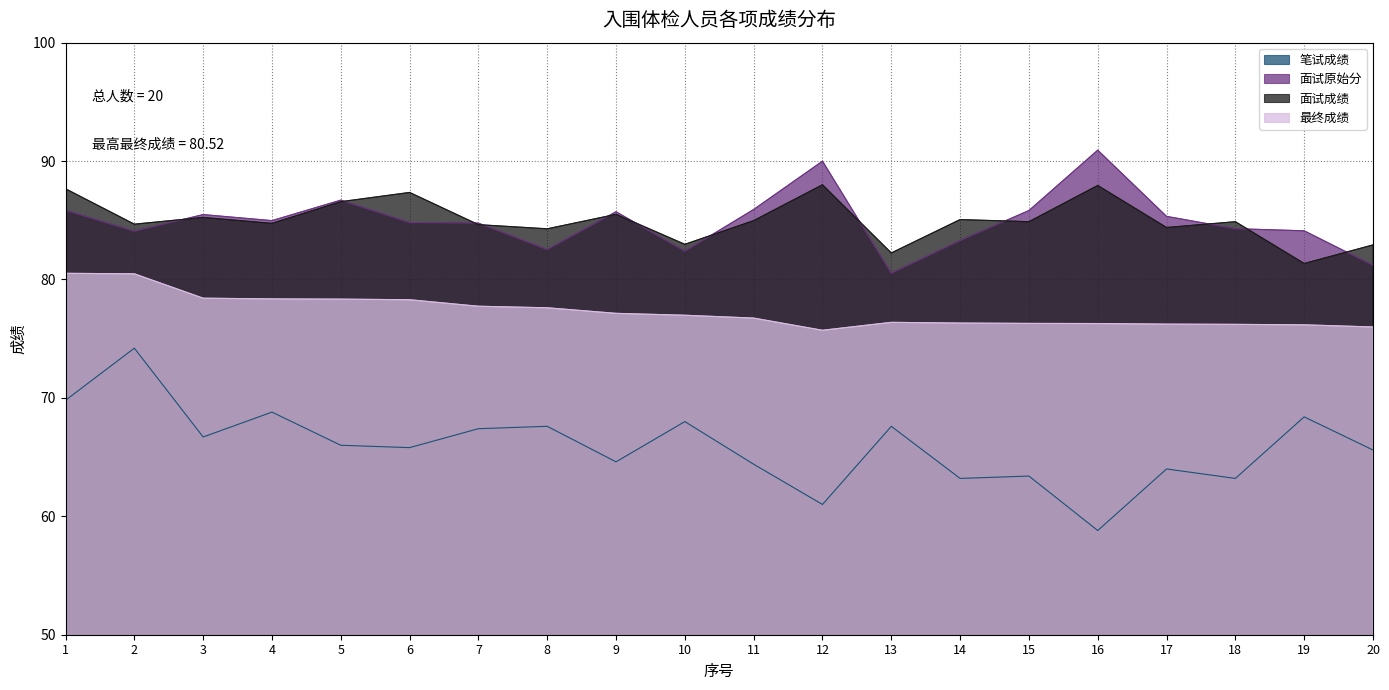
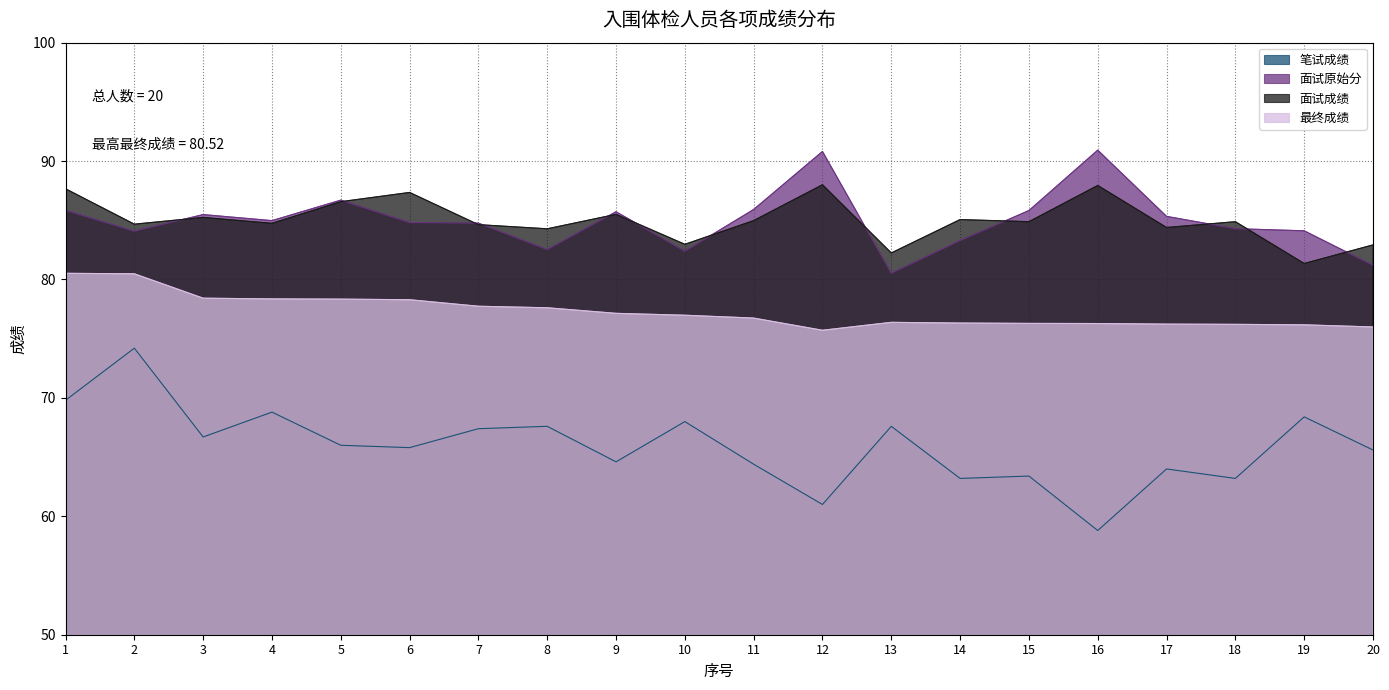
  {
    "笔试成绩": {
      "1": 69.8,
      "2": 74.2,
      "3": 66.7,
      "4": 68.8,
      "5": 66.0,
      "6": 65.8,
      "7": 67.4,
      "8": 67.6,
      "9": 64.6,
      "10": 68.0,
      "11": 64.4,
      "12": 61.0,
      "13": 67.6,
      "14": 63.2,
      "15": 63.4,
      "16": 58.8,
      "17": 64.0,
      "18": 63.2,
      "19": 68.4,
      "20": 65.6
    },
    "面试原始分": {
      "1": 85.8,
      "2": 84.1,
      "3": 85.5,
      "4": 85.0,
      "6": 84.8,
      "8": 82.5,
      "9": 85.7,
      "10": 82.4,
      "11": 85.9,
-     "12": 90.0,
+     "12": 90.8,
      "13": 80.5,
      "14": 83.3,
      "15": 85.8,
      "16": 90.9,
      "17": 85.3,
      "18": 84.3,
      "19": 84.1,
      "20": 81.2
    },
    "面试成绩": {
      "1": 87.7,
      "2": 84.7,
      "3": 85.2,
      "4": 84.7,
      "6": 87.4,
      "8": 84.3,
      "9": 85.5,
      "10": 83.0,
      "11": 85.0,
      "12": 88.0,
      "13": 82.2,
      "14": 85.1,
      "15": 84.9,
      "16": 87.9,
      "17": 84.4,
      "18": 84.9,
      "19": 81.4,
      "20": 82.9
    },
    "最终成绩": {
      "1": 80.5,
      "2": 80.5,
      "3": 78.4,
      "4": 78.4,
      "5": 78.3,
      "6": 78.3,
      "7": 77.7,
      "8": 77.6,
      "9": 77.1,
      "10": 77.0,
      "11": 76.7,
      "12": 75.7,
      "13": 76.4,
      "14": 76.3,
      "15": 76.3,
      "16": 76.3,
      "17": 76.2,
      "18": 76.2,
      "19": 76.2,
      "20": 76.0
    }
  }
